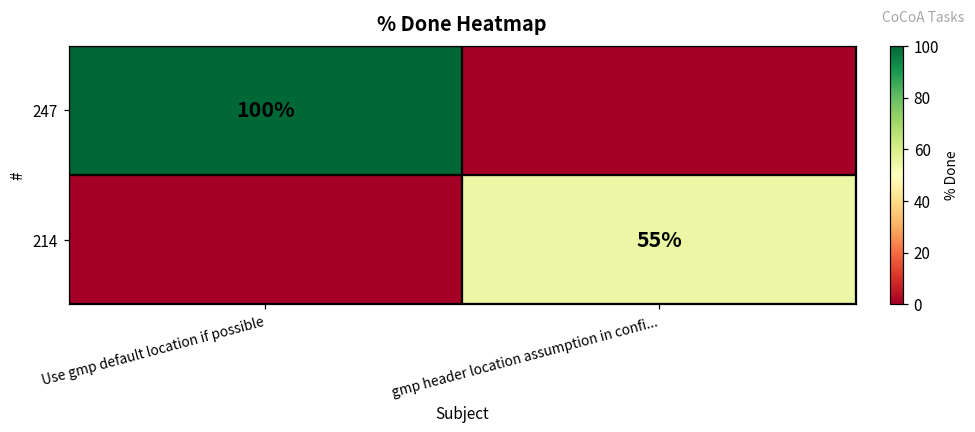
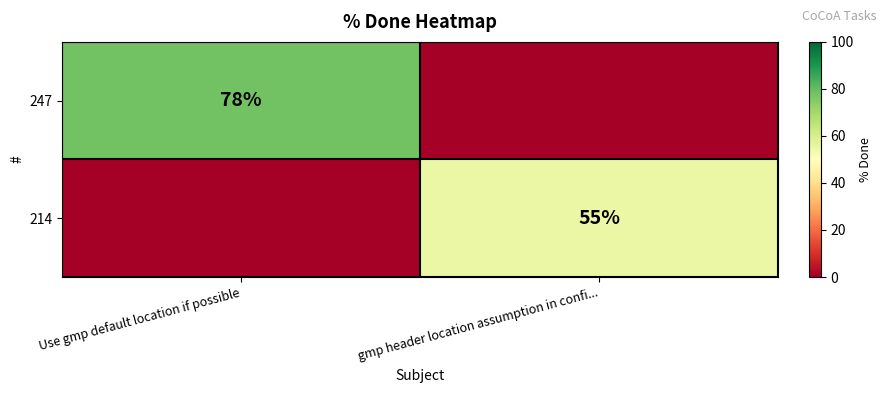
  {
    "247": {
-     "Use gmp default location if possible": "100%"
+     "Use gmp default location if possible": "78%"
    },
    "214": {
      "gmp header location assumption in confi...": "55%"
    }
  }
